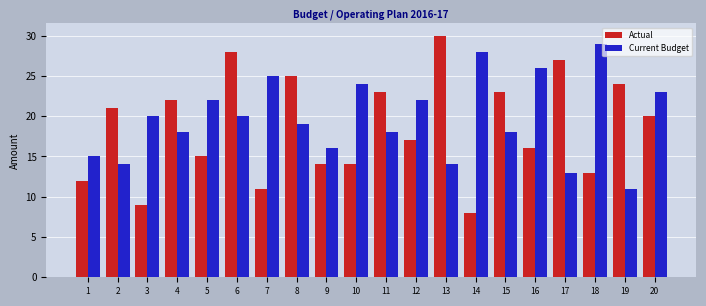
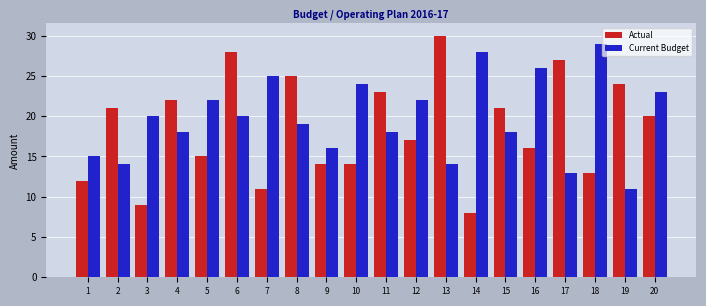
  {
    "Actual": {
      "1": 12,
      "2": 21,
      "3": 9,
      "4": 22,
      "5": 15,
      "6": 28,
      "7": 11,
      "8": 25,
      "9": 14,
      "10": 14,
      "11": 23,
      "12": 17,
      "13": 30,
      "14": 8,
-     "15": 23,
+     "15": 21,
      "16": 16,
      "17": 27,
      "18": 13,
      "19": 24,
      "20": 20
    },
    "Current Budget": {
      "1": 15,
      "2": 14,
      "3": 20,
      "4": 18,
      "5": 22,
      "6": 20,
      "7": 25,
      "8": 19,
      "9": 16,
      "10": 24,
      "11": 18,
      "12": 22,
      "13": 14,
      "14": 28,
      "15": 18,
      "16": 26,
      "17": 13,
      "18": 29,
      "19": 11,
      "20": 23
    }
  }
